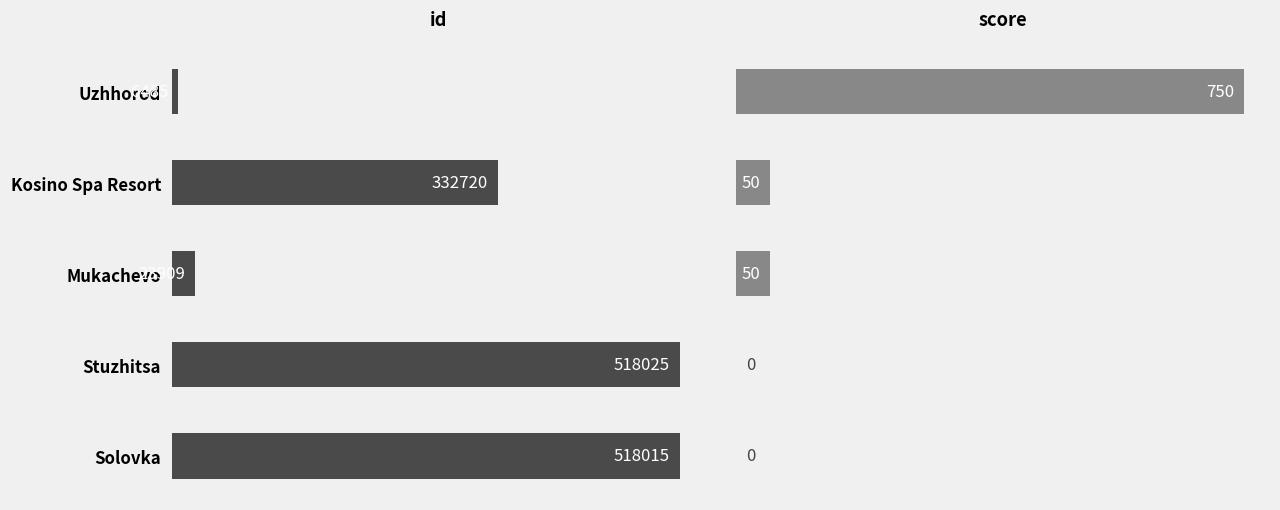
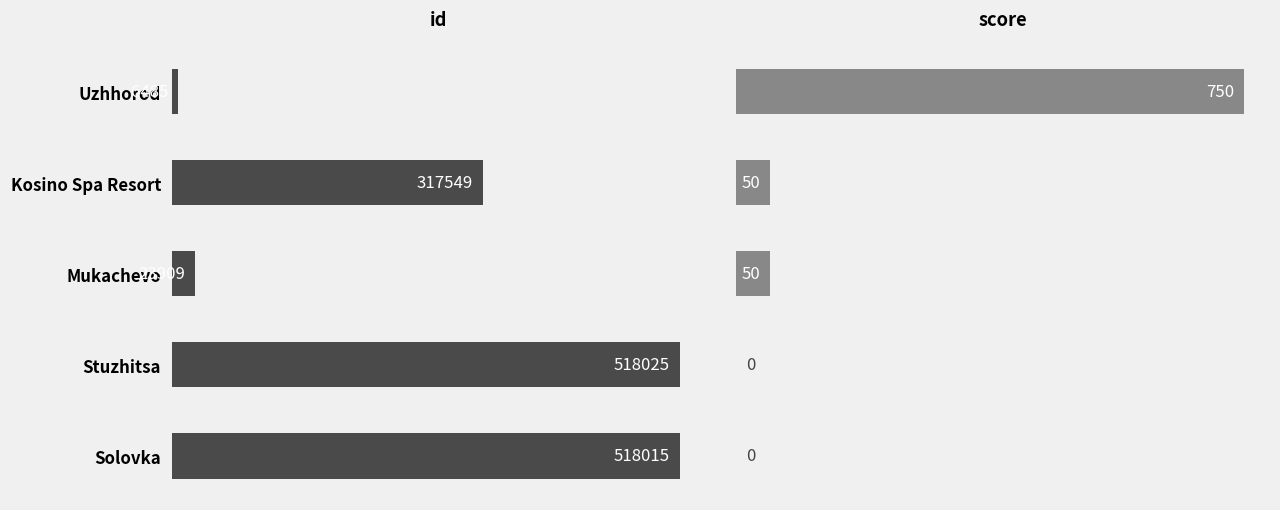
  {
    "id": {
-     "Kosino Spa Resort": 332720,
+     "Kosino Spa Resort": 317549,
      "Stuzhitsa": 518025,
      "Solovka": 518015
    }
  }
